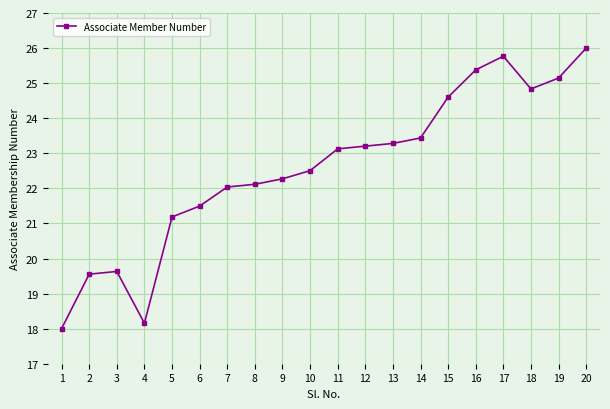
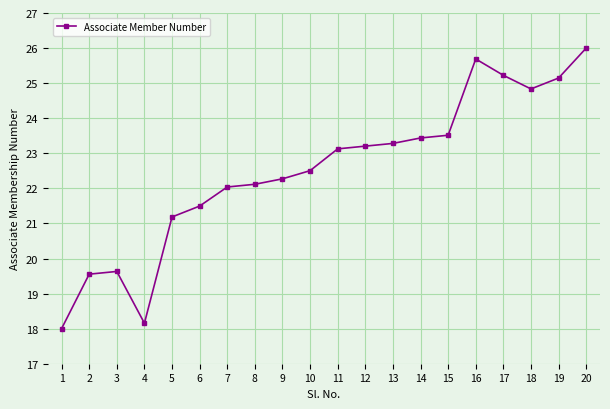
  {
    "1": 18.0,
    "2": 19.6,
    "3": 19.6,
    "4": 18.2,
    "5": 21.2,
    "6": 21.5,
    "7": 22.0,
    "8": 22.1,
    "9": 22.3,
    "10": 22.5,
    "11": 23.1,
    "12": 23.2,
    "13": 23.3,
    "14": 23.4,
-   "15": 24.6,
-   "16": 25.4,
-   "17": 25.8,
+   "15": 23.5,
+   "16": 25.7,
+   "17": 25.2,
    "18": 24.8,
    "19": 25.1,
    "20": 26.0
  }
